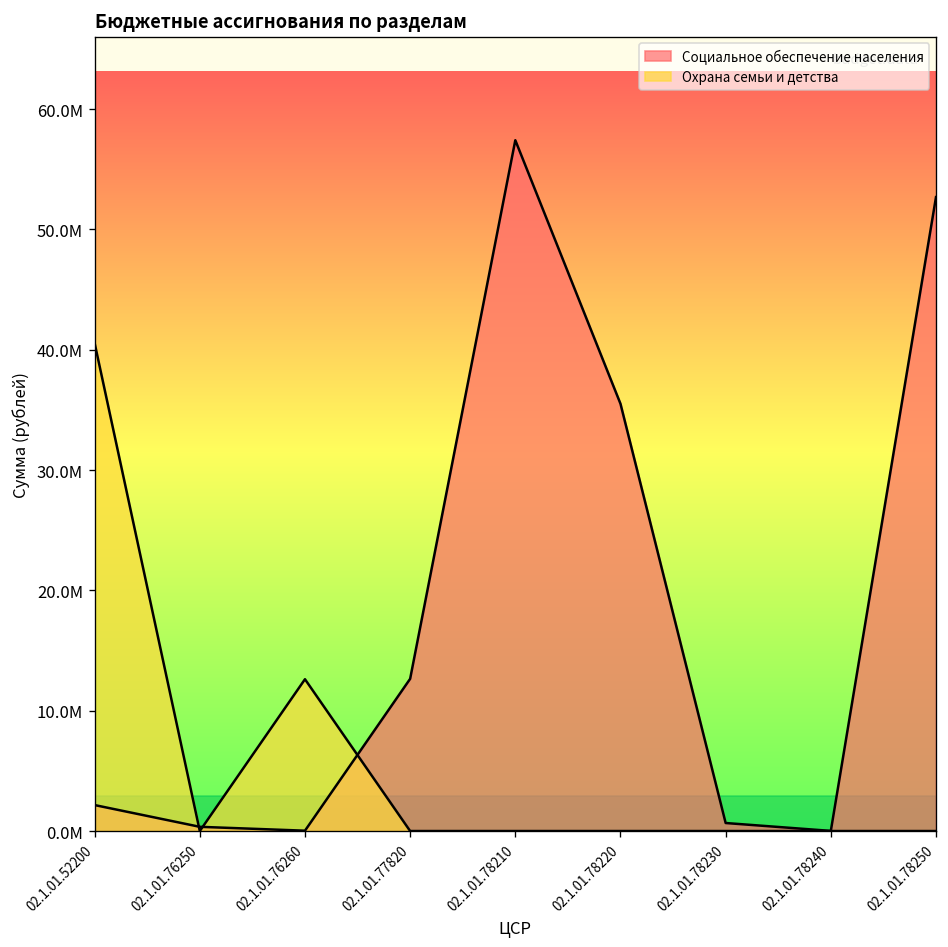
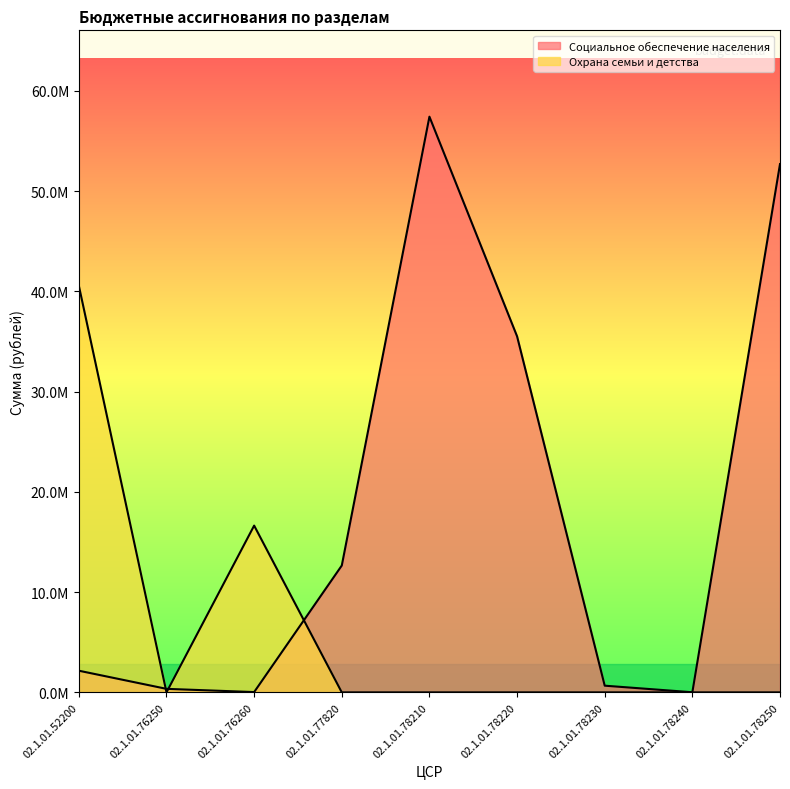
  {
    "Социальное обеспечение населения": {
      "02.1.01.77820": 12700000,
      "02.1.01.78210": 57400000,
      "02.1.01.78220": 35500000,
      "02.1.01.78250": 52700000
    },
    "Охрана семьи и детства": {
      "02.1.01.52200": 40600000,
-     "02.1.01.76260": 12600000
+     "02.1.01.76260": 16600000
    }
  }
